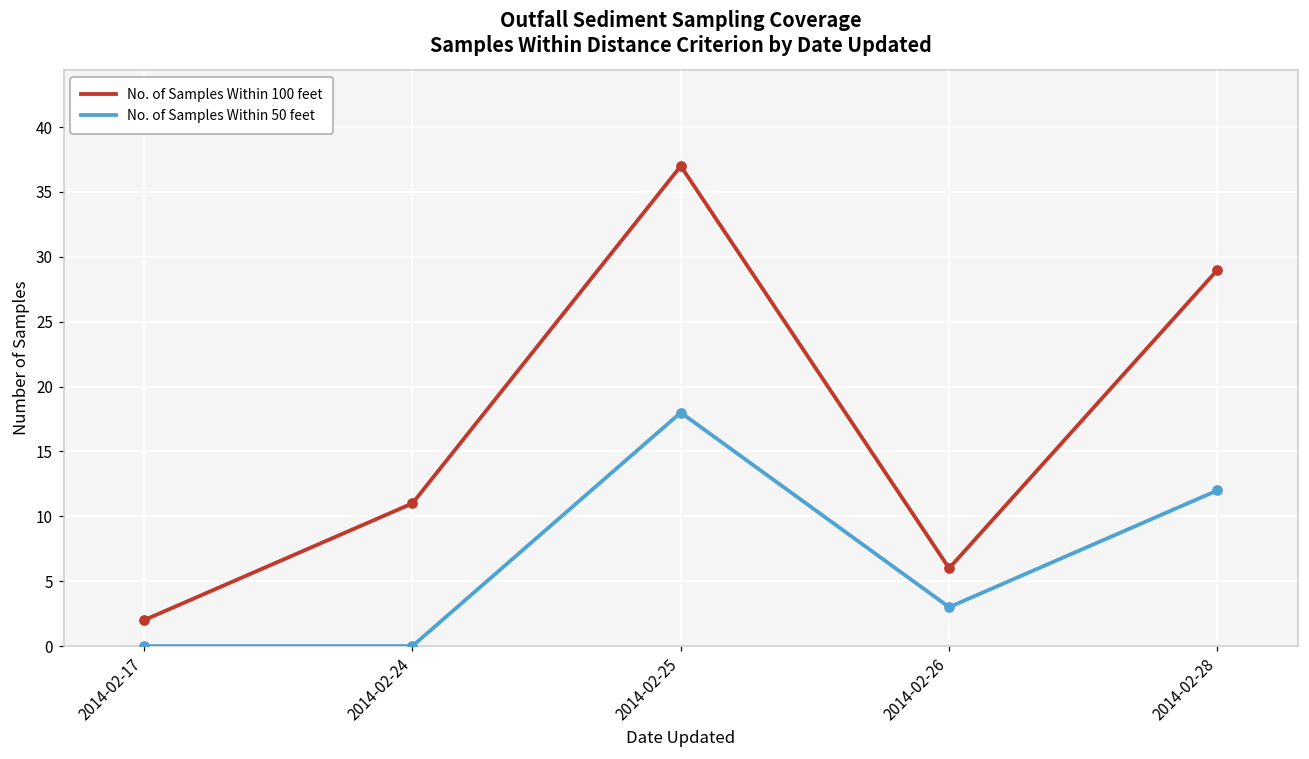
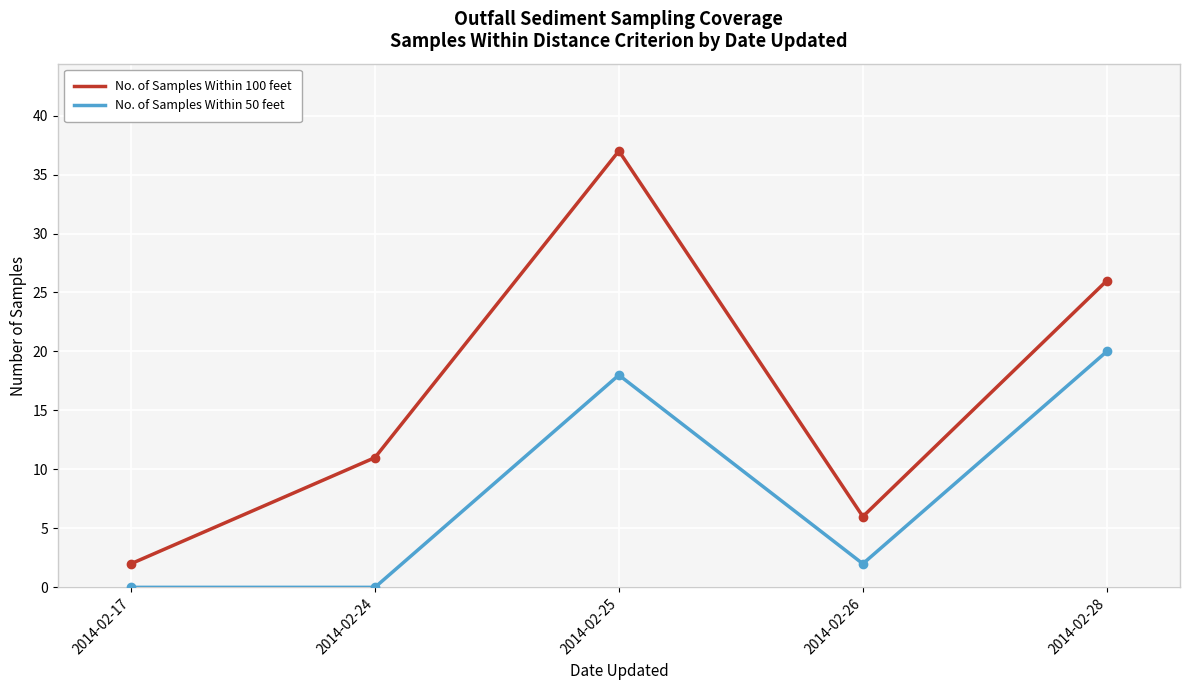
  {
    "No. of Samples Within 100 feet": {
      "2014-02-17": 2,
      "2014-02-24": 11,
      "2014-02-25": 37,
      "2014-02-26": 6,
-     "2014-02-28": 29
+     "2014-02-28": 26
    },
    "No. of Samples Within 50 feet": {
      "2014-02-17": 0,
      "2014-02-24": 0,
      "2014-02-25": 18,
-     "2014-02-26": 3,
-     "2014-02-28": 12
+     "2014-02-26": 2,
+     "2014-02-28": 20
    }
  }
